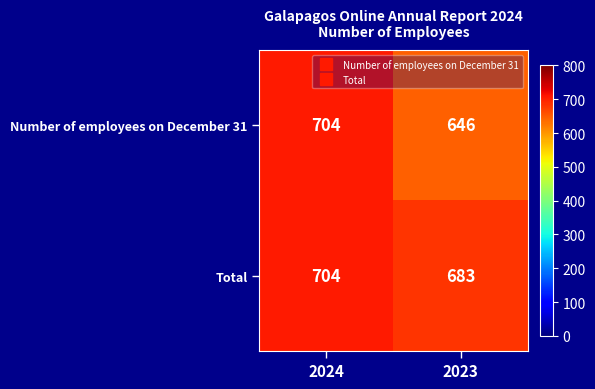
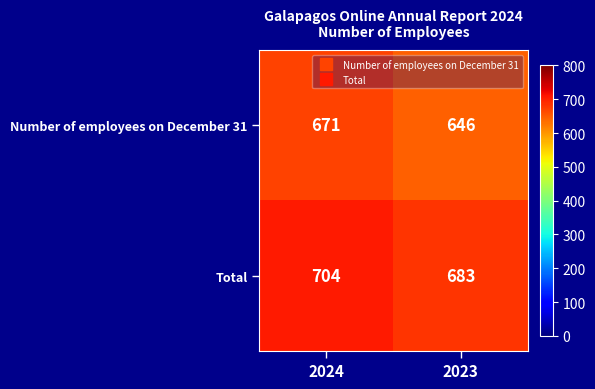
  {
    "Number of employees on December 31": {
-     "2024": 704,
+     "2024": 671,
      "2023": 646
    },
    "Total": {
      "2024": 704,
      "2023": 683
    }
  }
